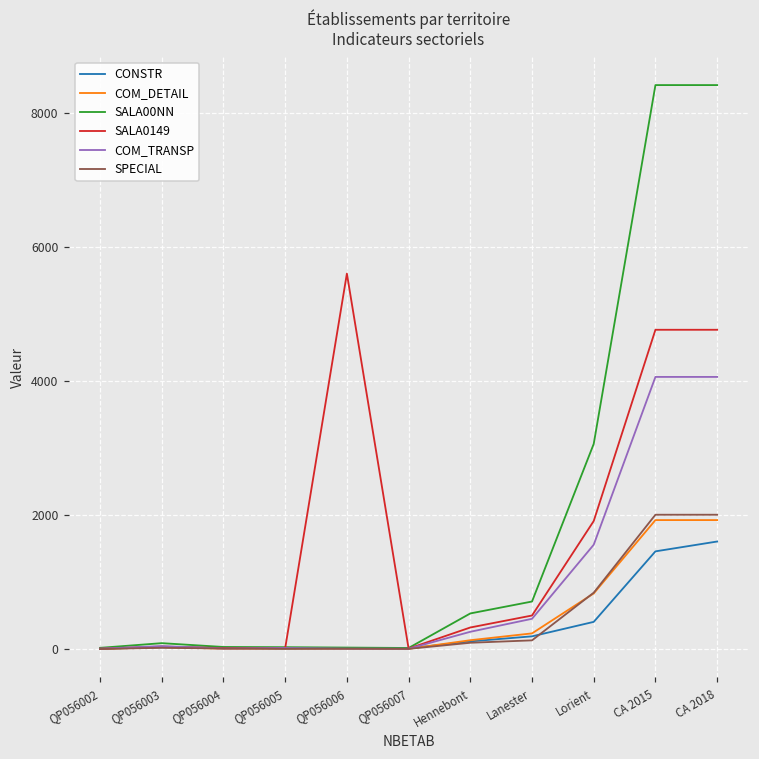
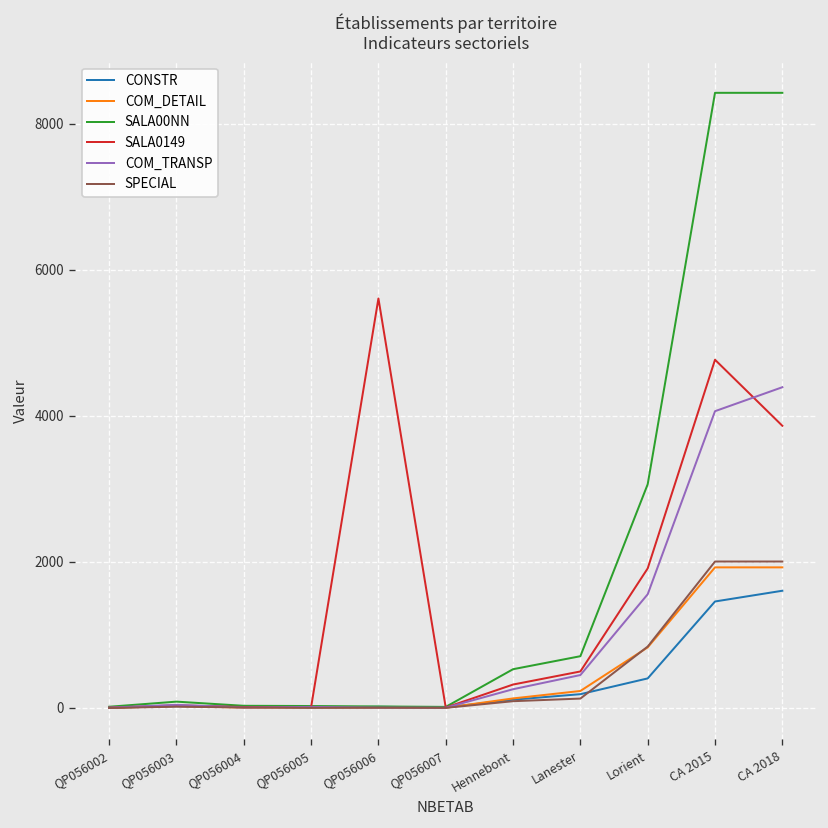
  {
    "CONSTR": {
      "Lanester": 200,
      "Lorient": 400,
      "CA 2015": 1500,
      "CA 2018": 1600
    },
    "COM_DETAIL": {
      "Lanester": 200,
      "CA 2015": 1900,
      "CA 2018": 1900
    },
    "SALA00NN": {
      "QP056003": 100,
      "Hennebont": 500,
      "Lanester": 700,
      "Lorient": 3100,
      "CA 2015": 8400,
      "CA 2018": 8400
    },
    "SALA0149": {
      "QP056006": 5600,
      "Hennebont": 300,
      "Lanester": 500,
      "Lorient": 1900,
      "CA 2015": 4800,
-     "CA 2018": 4800
+     "CA 2018": 3900
    },
    "COM_TRANSP": {
      "Hennebont": 300,
      "Lanester": 500,
      "Lorient": 1600,
      "CA 2015": 4100,
-     "CA 2018": 4100
+     "CA 2018": 4400
    },
    "SPECIAL": {
      "Lanester": 100,
      "CA 2015": 2000,
      "CA 2018": 2000
    }
  }
